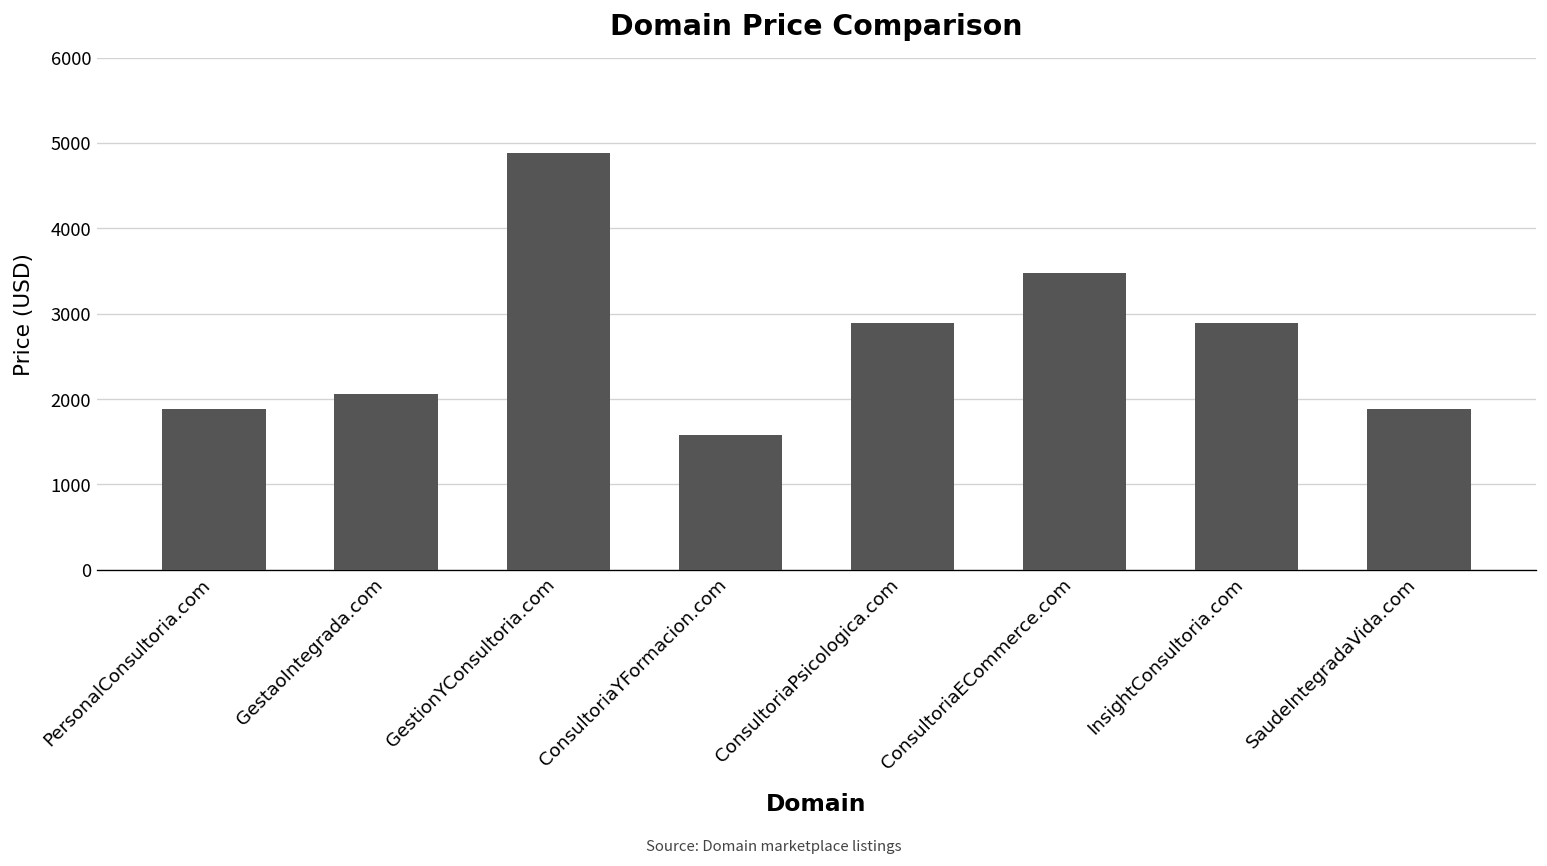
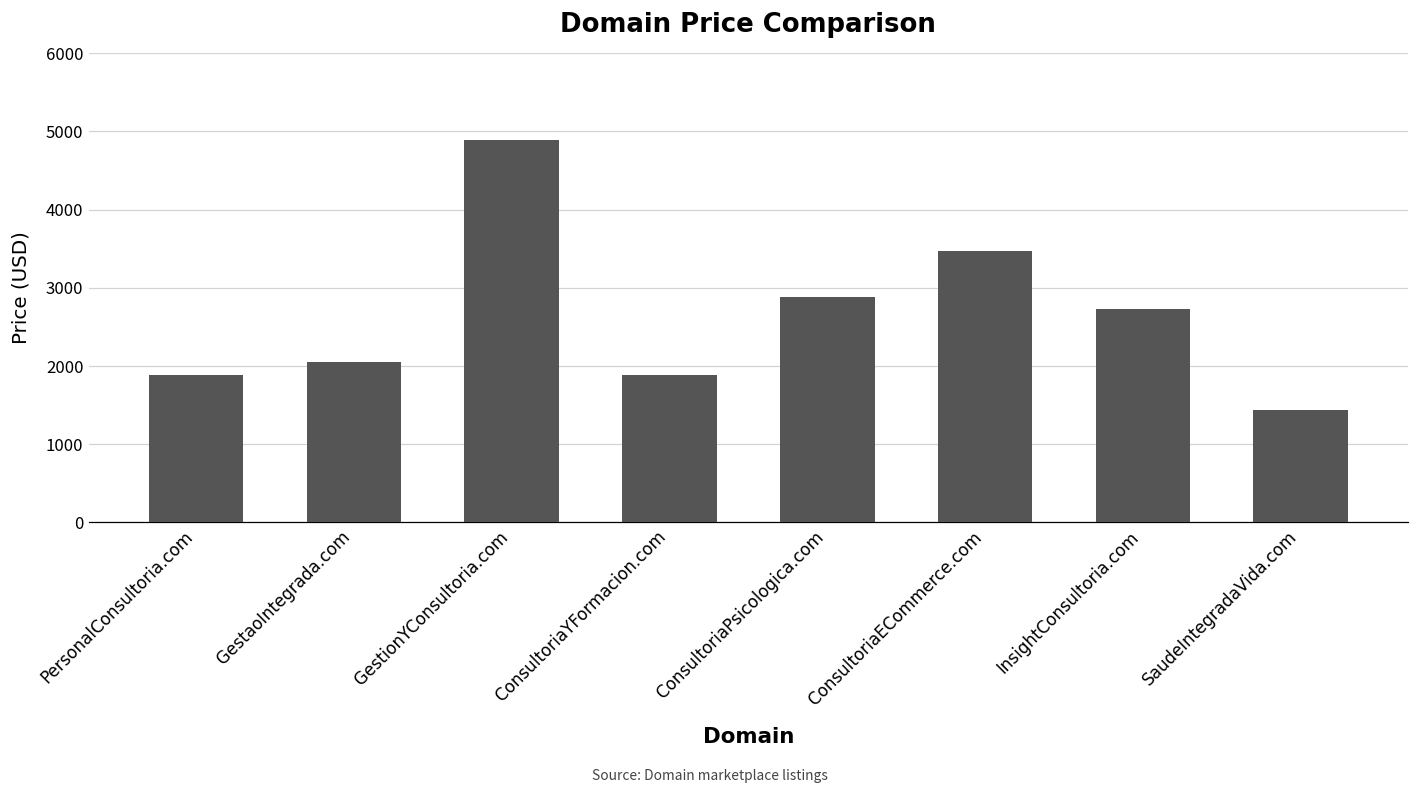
  {
    "PersonalConsultoria.com": 1900,
    "GestaoIntegrada.com": 2100,
    "GestionYConsultoria.com": 4900,
-   "ConsultoriaYFormacion.com": 1600,
+   "ConsultoriaYFormacion.com": 1900,
    "ConsultoriaPsicologica.com": 2900,
    "ConsultoriaECommerce.com": 3500,
-   "InsightConsultoria.com": 2900,
-   "SaudeIntegradaVida.com": 1900
+   "InsightConsultoria.com": 2700,
+   "SaudeIntegradaVida.com": 1400
  }
